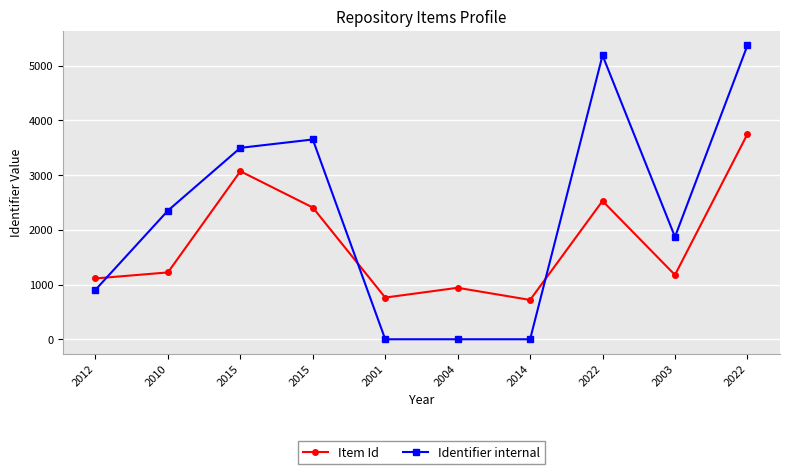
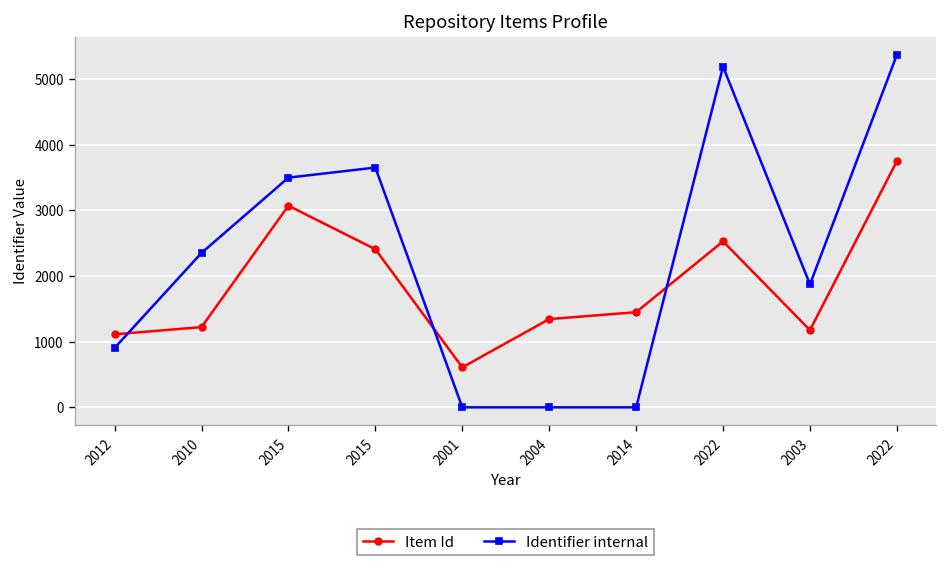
  {
    "Item Id": {
      "2012": 1100,
      "2010": 1200,
-     "2001": 800,
-     "2004": 900,
-     "2014": 700,
+     "2001": 600,
+     "2004": 1300,
+     "2014": 1400,
      "2003": 1200
    },
    "Identifier internal": {
      "2012": 900,
      "2010": 2400,
      "2001": 0,
      "2004": 0,
      "2014": 0,
      "2003": 1900
    }
  }
